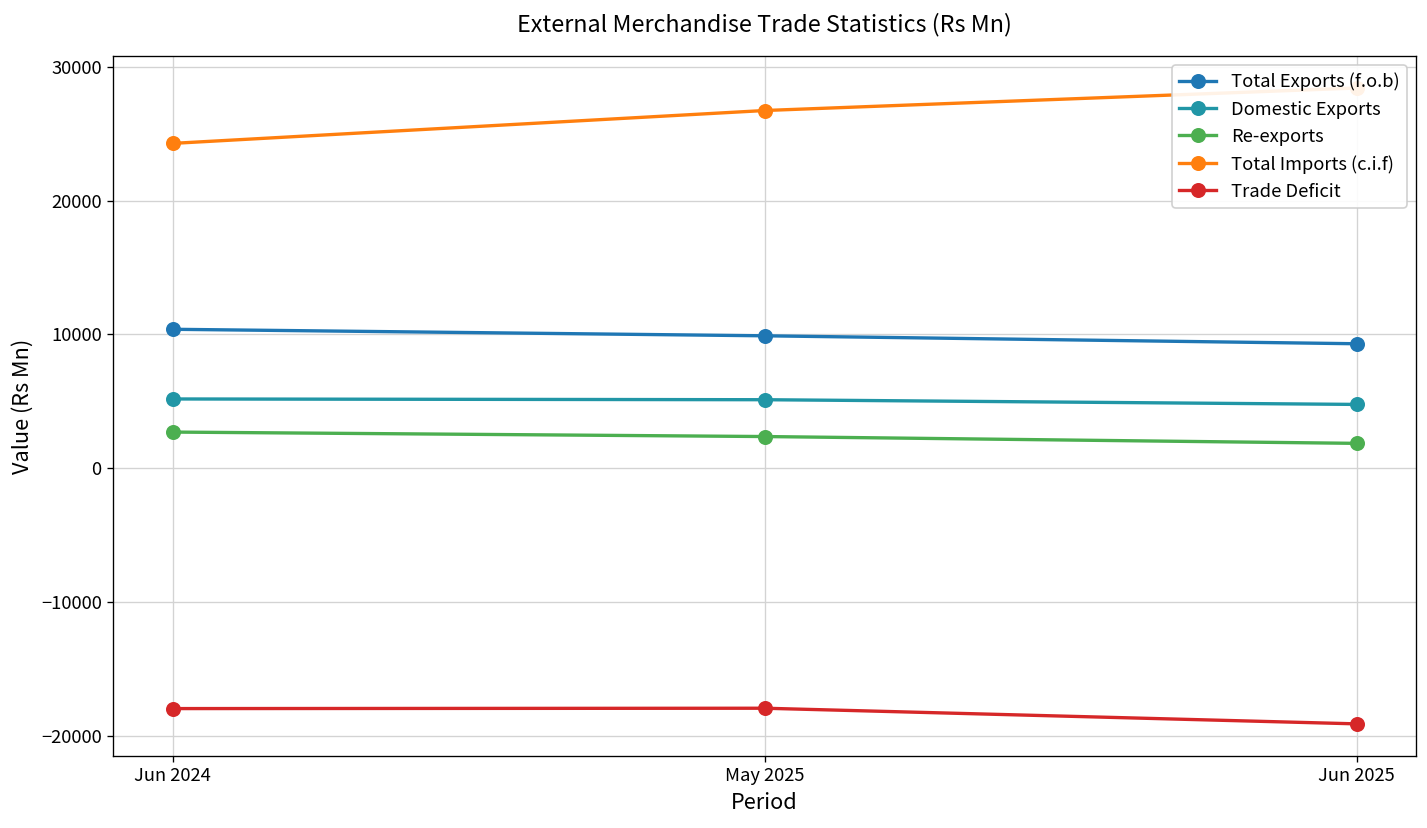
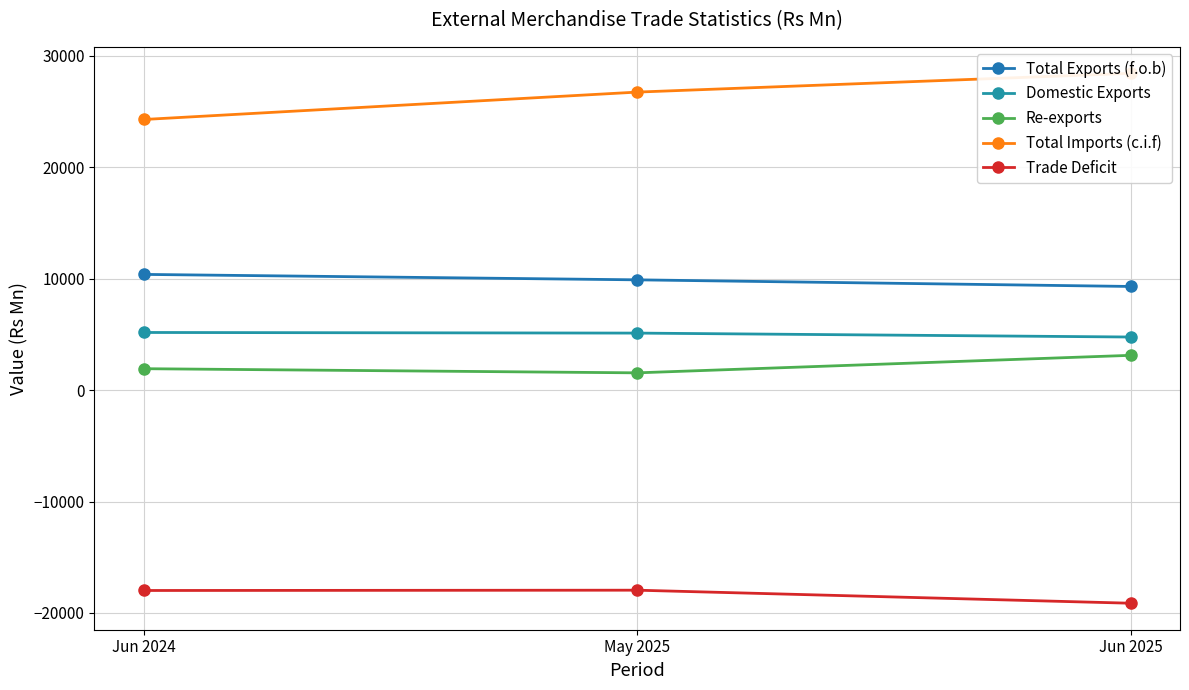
  {
    "Re-exports": {
-     "Jun 2024": 2700,
-     "May 2025": 2400,
-     "Jun 2025": 1900
+     "Jun 2024": 1900,
+     "May 2025": 1500,
+     "Jun 2025": 3100
    },
    "Total Imports (c.i.f)": {
      "Jun 2024": 24300,
      "May 2025": 26700
    },
    "Trade Deficit": {
      "Jun 2024": -18000,
      "May 2025": -18000,
      "Jun 2025": -19100
    }
  }
